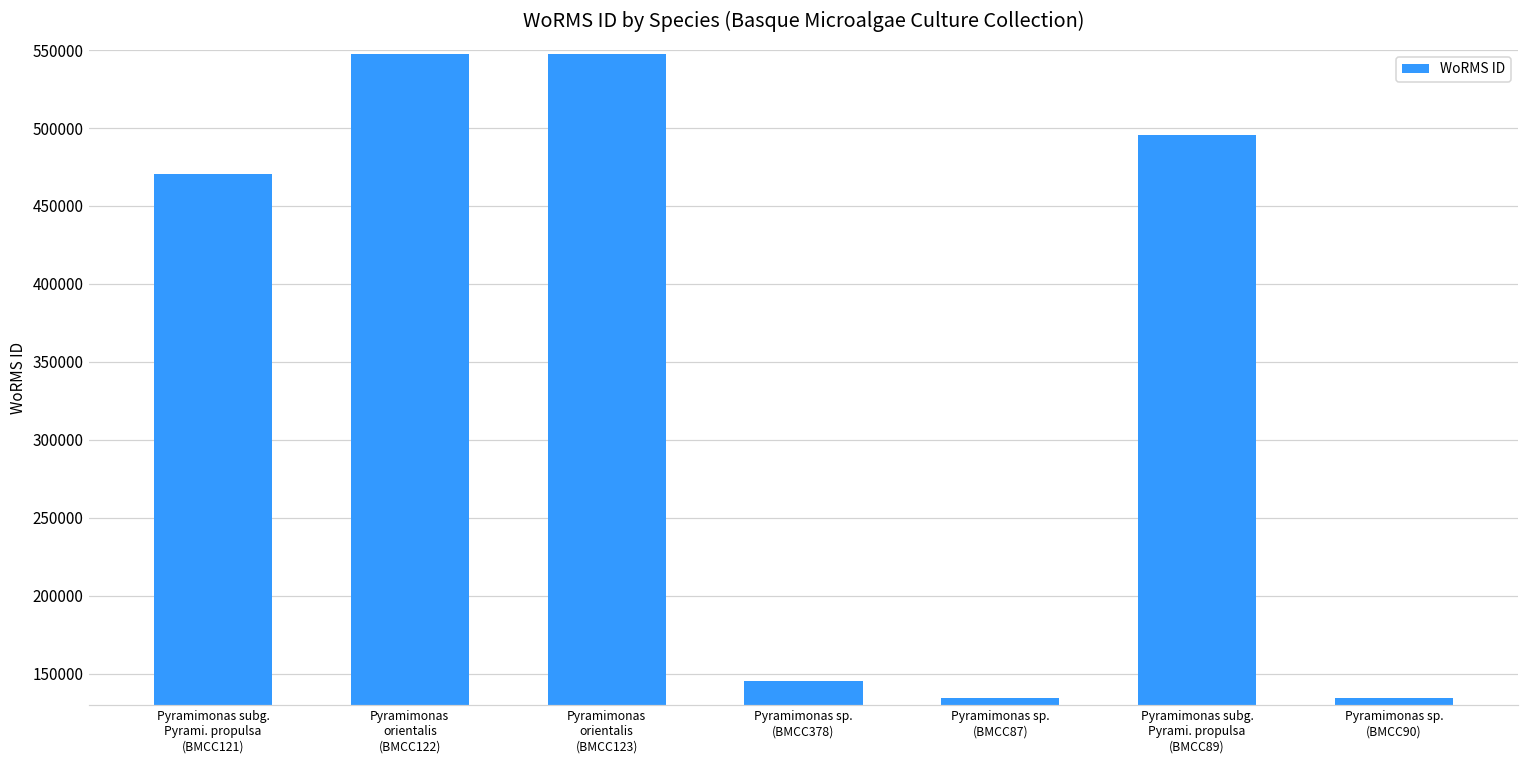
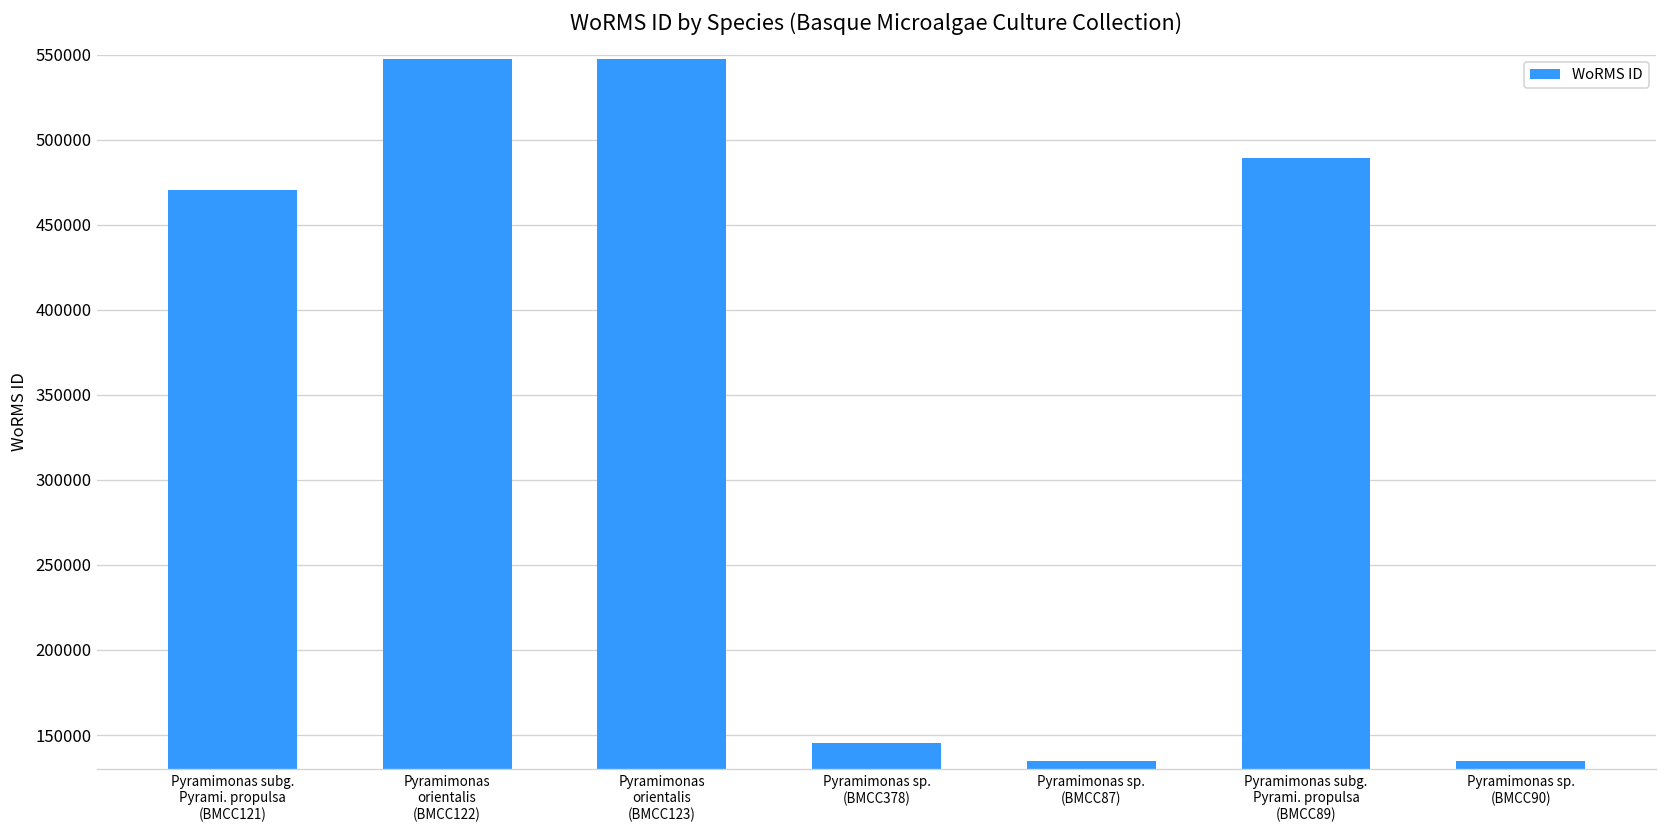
  {
    "Pyramimonas subg. Pyrami. propulsa (BMCC121)": 471000,
    "Pyramimonas orientalis (BMCC122)": 548000,
    "Pyramimonas orientalis (BMCC123)": 548000,
    "Pyramimonas sp. (BMCC378)": 146000,
    "Pyramimonas sp. (BMCC87)": 135000,
-   "Pyramimonas subg. Pyrami. propulsa (BMCC89)": 495000,
+   "Pyramimonas subg. Pyrami. propulsa (BMCC89)": 489000,
    "Pyramimonas sp. (BMCC90)": 135000
  }
